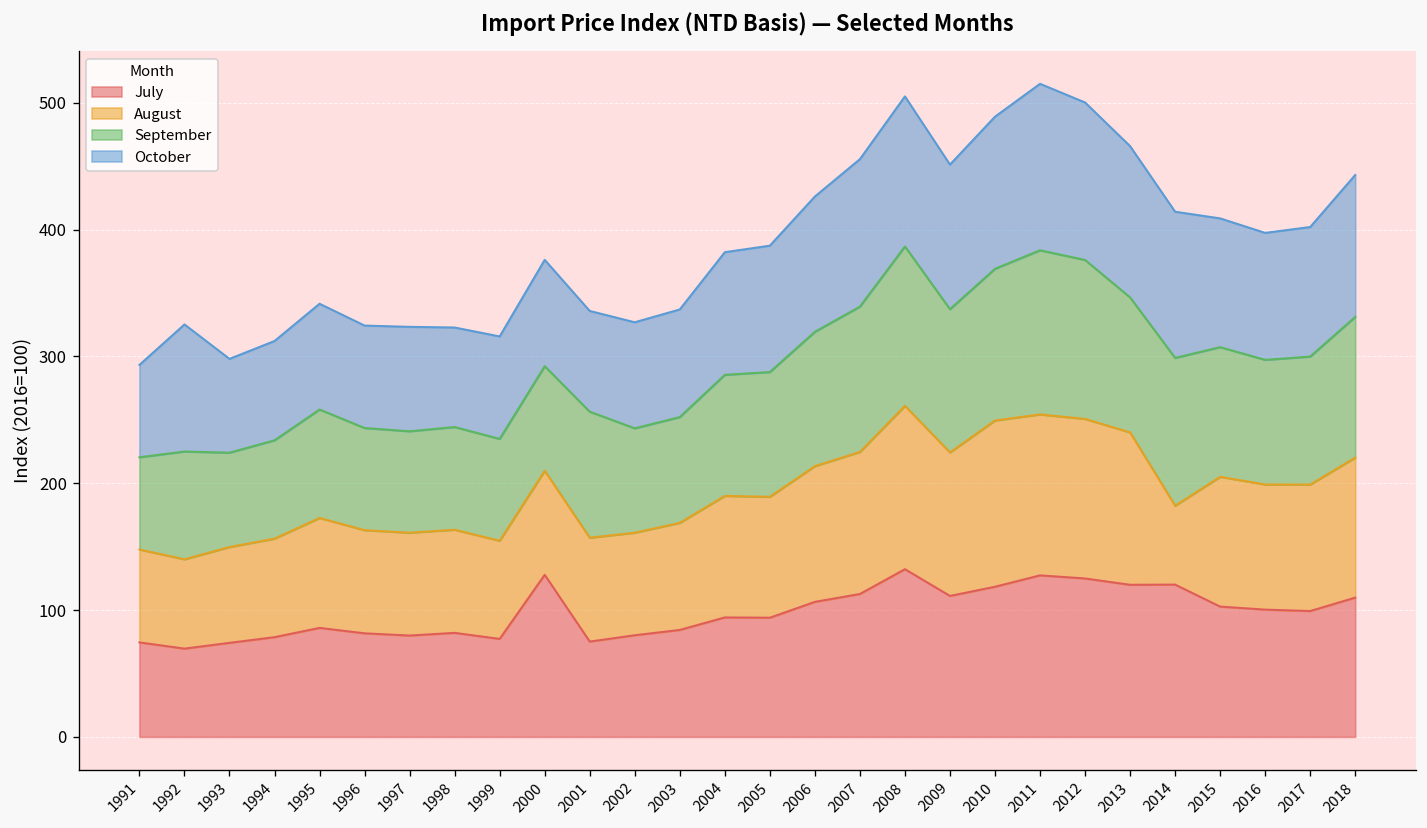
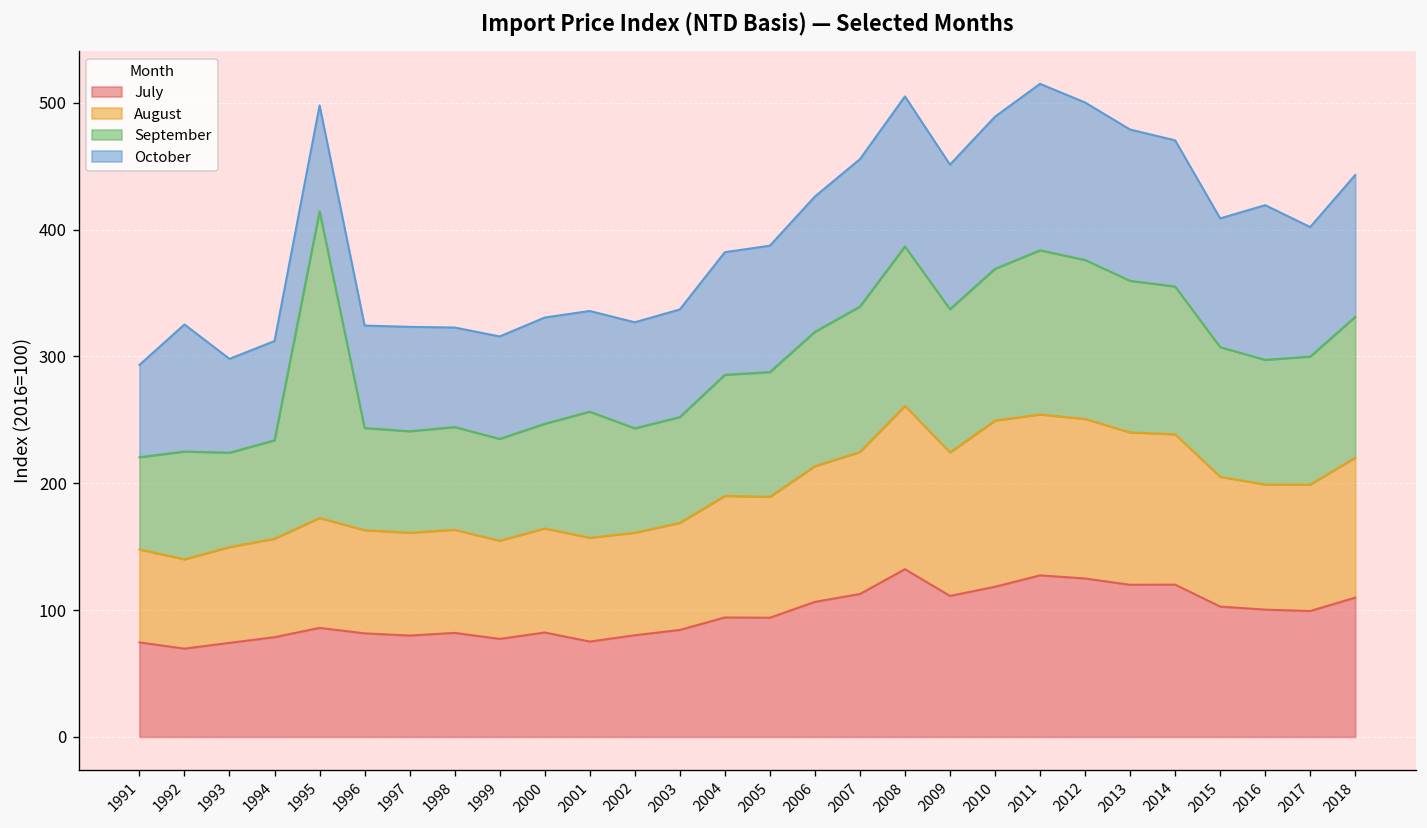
  {
    "July": {
      "1991": 75,
      "1992": 70,
      "1993": 74,
      "1994": 79,
      "1995": 86,
      "1996": 82,
      "1997": 80,
      "1998": 82,
      "1999": 77,
-     "2000": 128,
+     "2000": 82,
      "2001": 75,
      "2002": 80,
      "2003": 84,
      "2004": 94,
      "2005": 94,
      "2006": 106,
      "2007": 113,
      "2008": 132,
      "2009": 111,
      "2010": 118,
      "2011": 127,
      "2012": 125,
      "2013": 120,
      "2014": 120,
      "2015": 103,
      "2016": 100,
      "2017": 99,
      "2018": 110
    },
    "August": {
      "1991": 73,
      "1992": 70,
      "1993": 76,
      "1994": 78,
      "1995": 87,
      "1996": 81,
      "1997": 81,
      "1998": 81,
      "1999": 77,
      "2000": 82,
      "2001": 82,
      "2002": 81,
      "2003": 84,
      "2004": 96,
      "2005": 95,
      "2006": 107,
      "2007": 112,
      "2008": 129,
      "2009": 113,
      "2010": 131,
      "2011": 127,
      "2012": 126,
      "2013": 120,
-     "2014": 62,
+     "2014": 119,
      "2015": 102,
      "2016": 99,
      "2017": 100,
      "2018": 110
    },
    "September": {
      "1991": 73,
      "1992": 85,
      "1993": 74,
      "1994": 78,
-     "1995": 86,
+     "1995": 242,
      "1996": 81,
      "1997": 80,
      "1998": 81,
      "1999": 80,
      "2000": 82,
      "2001": 99,
      "2002": 82,
      "2003": 83,
      "2004": 95,
      "2005": 98,
      "2006": 106,
      "2007": 115,
      "2008": 126,
      "2009": 113,
      "2010": 120,
      "2011": 129,
      "2012": 125,
-     "2013": 106,
+     "2013": 120,
      "2014": 117,
      "2015": 102,
      "2016": 98,
      "2017": 101,
      "2018": 111
    },
    "October": {
      "1991": 73,
      "1992": 100,
      "1993": 74,
      "1994": 78,
      "1995": 83,
      "1996": 81,
      "1997": 82,
      "1998": 78,
      "1999": 81,
      "2000": 84,
      "2001": 79,
      "2002": 84,
      "2003": 85,
      "2004": 97,
      "2005": 100,
      "2006": 107,
      "2007": 116,
      "2008": 118,
      "2009": 114,
      "2010": 120,
      "2011": 131,
      "2012": 124,
      "2013": 119,
      "2014": 115,
      "2015": 102,
-     "2016": 100,
+     "2016": 122,
      "2017": 102,
      "2018": 112
    }
  }
